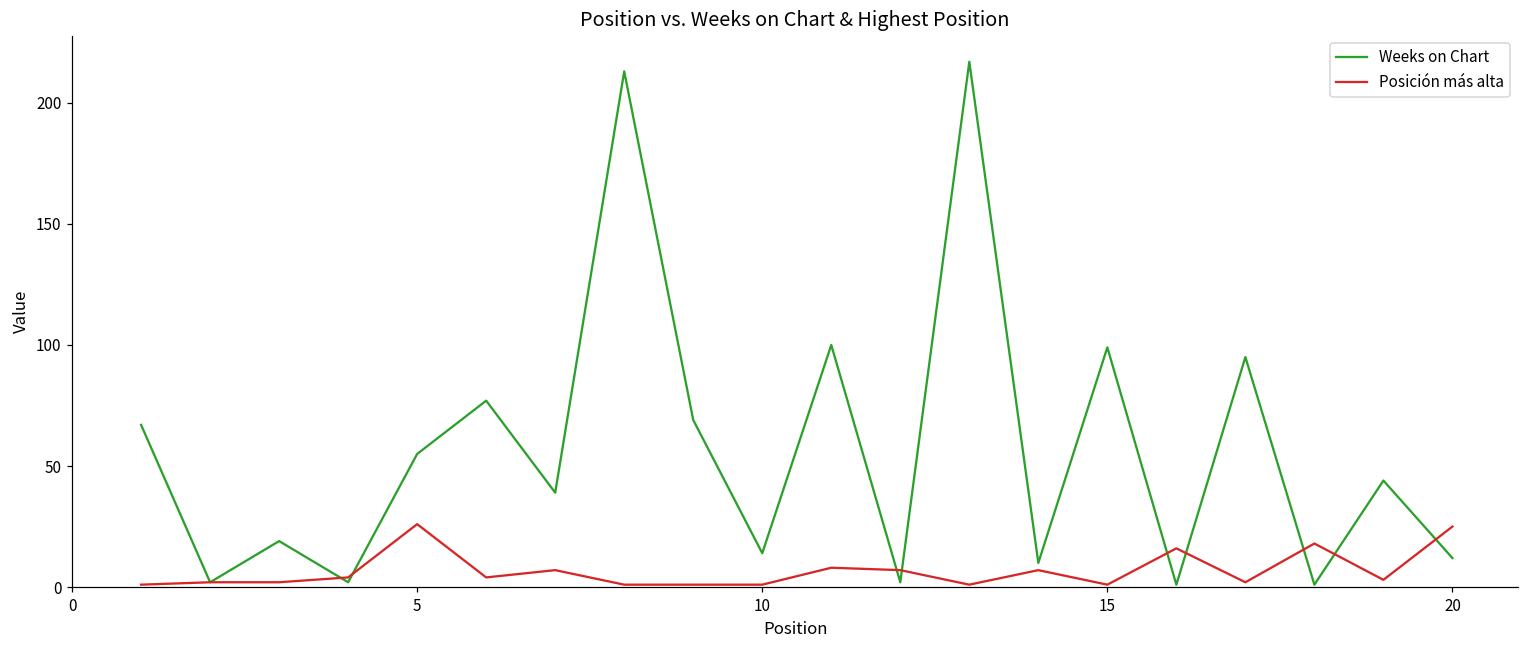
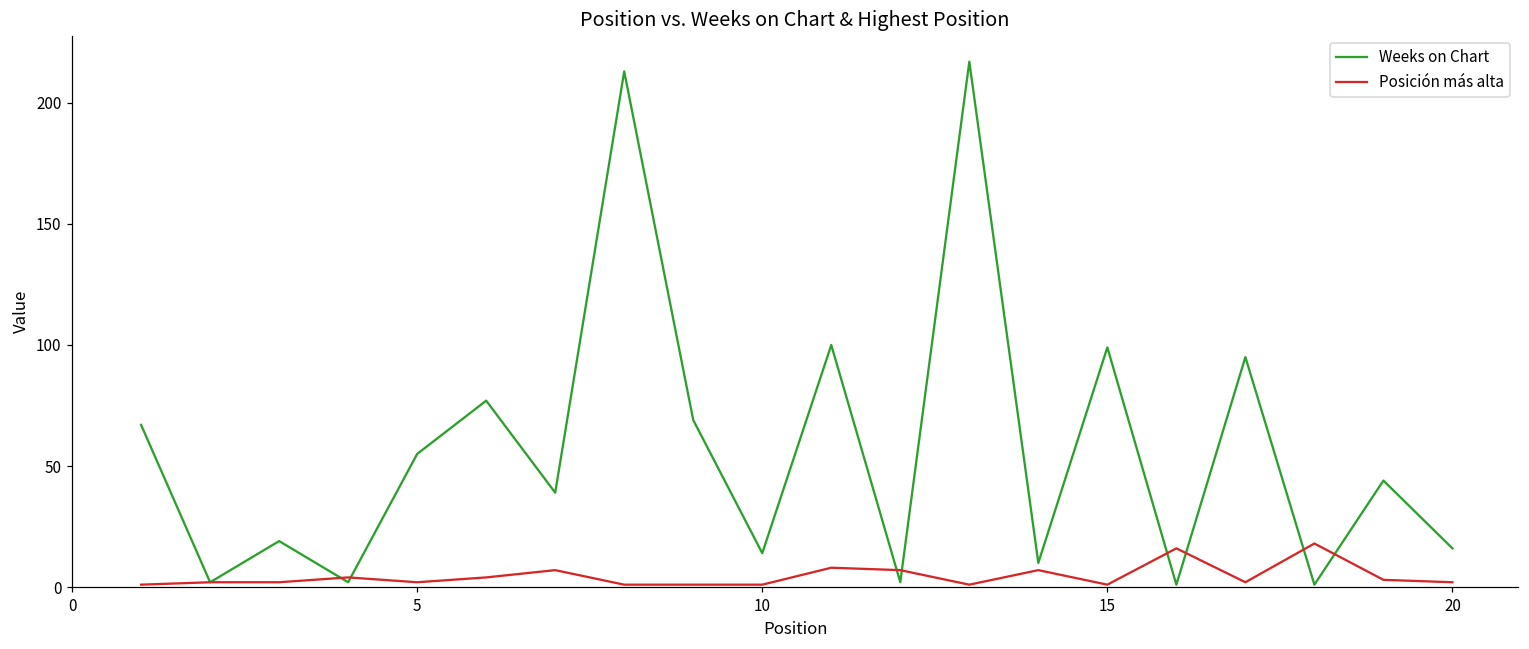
  {
    "Weeks on Chart": {
      "5": 55,
      "10": 14,
      "15": 99,
-     "20": 12
+     "20": 16
    },
    "Posición más alta": {
-     "5": 26,
+     "5": 2,
      "10": 1,
      "15": 1,
-     "20": 25
+     "20": 2
    }
  }
